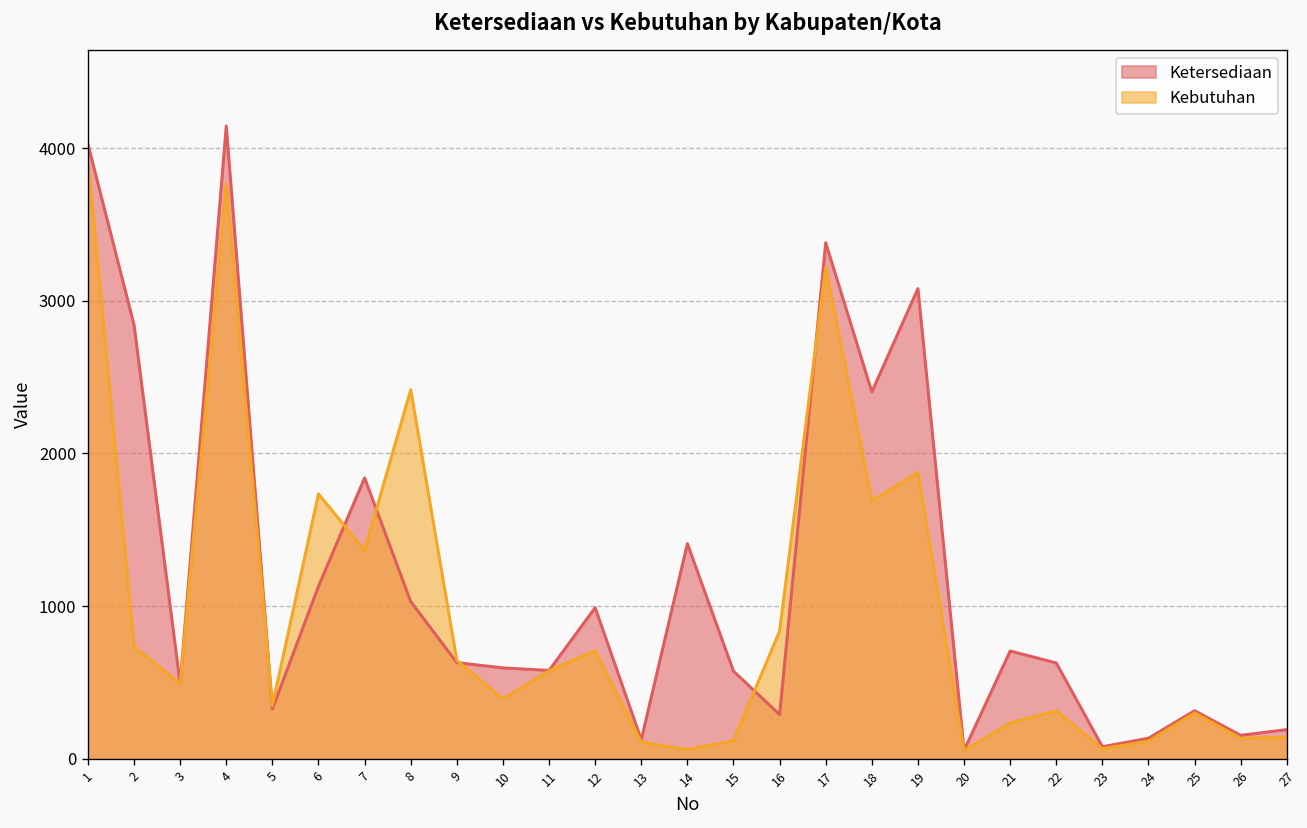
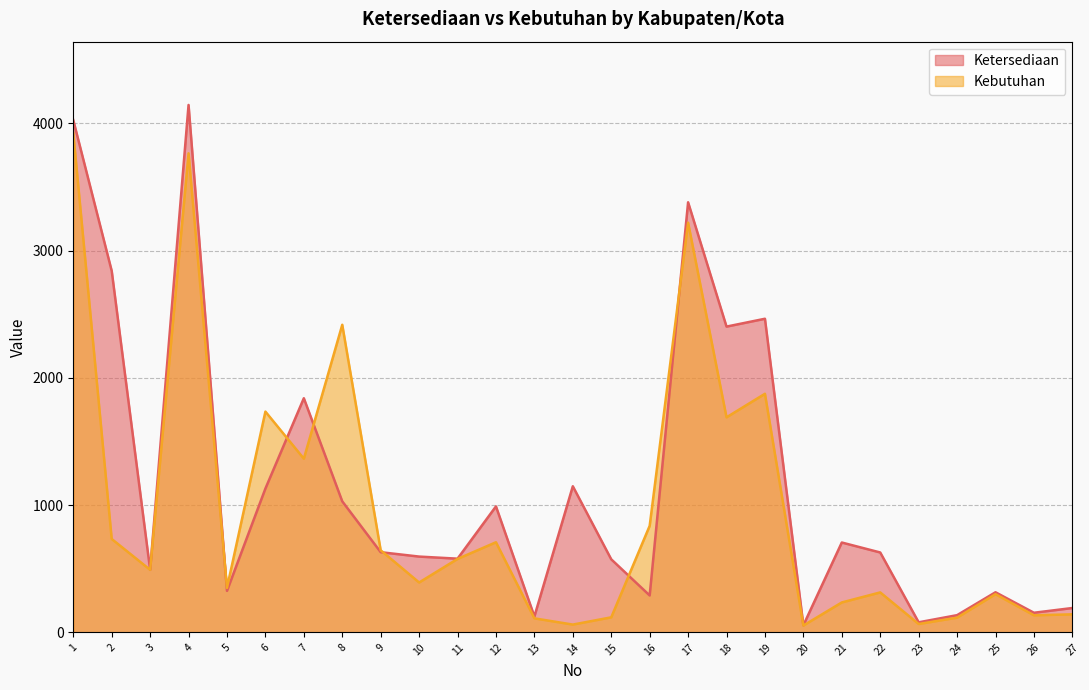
  {
    "Ketersediaan": {
      "1": 4030,
      "2": 2840,
      "4": 4150,
      "5": 330,
      "6": 1130,
      "7": 1840,
      "8": 1030,
      "10": 600,
      "12": 990,
-     "14": 1410,
+     "14": 1150,
      "15": 570,
      "16": 290,
      "17": 3380,
      "18": 2400,
-     "19": 3080,
+     "19": 2460,
      "21": 710,
      "22": 630,
      "26": 150,
      "27": 190
    },
    "Kebutuhan": {
      "1": 3920,
      "2": 730,
      "4": 3770,
      "5": 350,
      "6": 1740,
      "7": 1370,
      "8": 2420,
      "10": 390,
      "12": 710,
      "14": 60,
      "15": 120,
      "16": 840,
      "17": 3220,
      "18": 1690,
      "19": 1870,
      "21": 240,
      "22": 310,
      "26": 130,
      "27": 140
    }
  }
